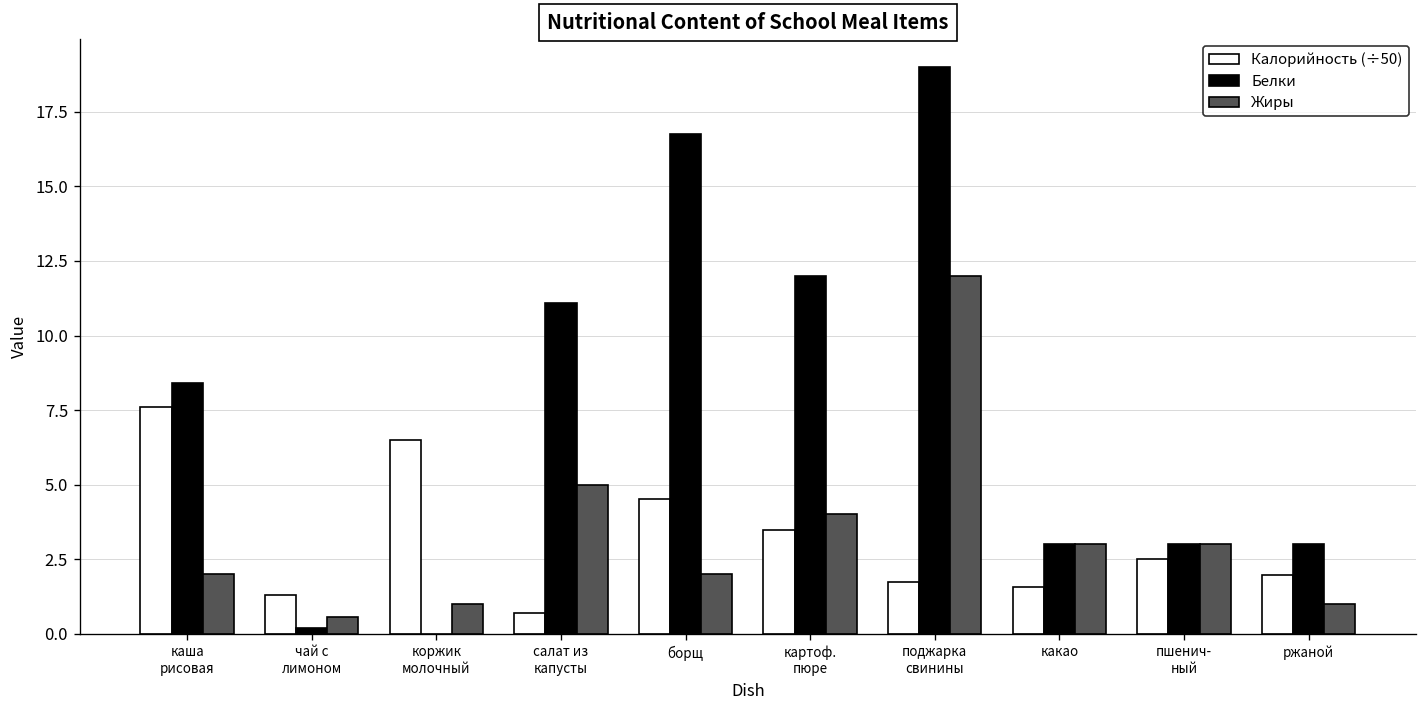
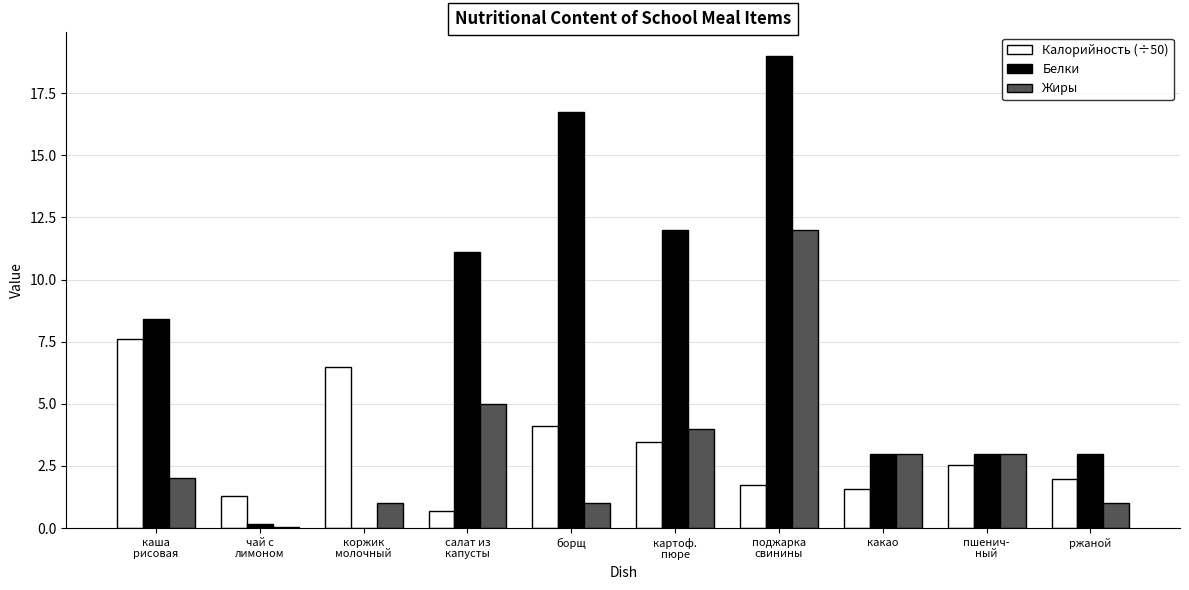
  {
    "Калорийность (÷50)": {
      "каша рисовая": 7.6,
      "чай с лимоном": 1.3,
      "коржик молочный": 6.5,
      "салат из капусты": 0.7,
-     "борщ": 4.5,
+     "борщ": 4.1,
      "картоф. пюре": 3.5,
      "поджарка свинины": 1.7,
      "какао": 1.6,
      "пшенич- ный": 2.5,
      "ржаной": 2.0
    },
    "Белки": {
      "каша рисовая": 8.4,
      "чай с лимоном": 0.2,
      "коржик молочный": 0.0,
      "салат из капусты": 11.1,
      "борщ": 16.8,
      "картоф. пюре": 12.0,
      "поджарка свинины": 19.0,
      "какао": 3.0,
      "пшенич- ный": 3.0,
      "ржаной": 3.0
    },
    "Жиры": {
      "каша рисовая": 2.0,
-     "чай с лимоном": 0.6,
+     "чай с лимоном": 0.0,
      "коржик молочный": 1.0,
      "салат из капусты": 5.0,
-     "борщ": 2,
+     "борщ": 1,
      "картоф. пюре": 4.0,
      "поджарка свинины": 12.0,
      "какао": 3.0,
      "пшенич- ный": 3.0,
      "ржаной": 1.0
    }
  }
